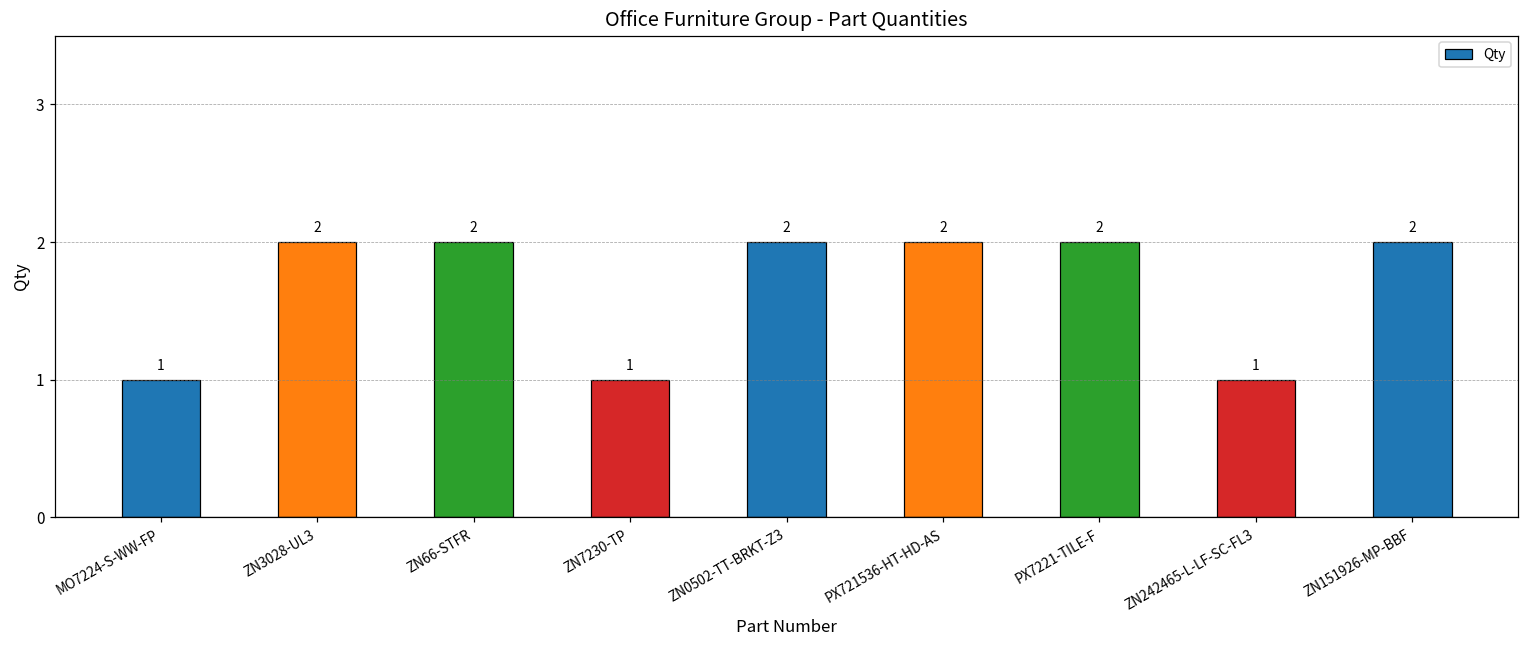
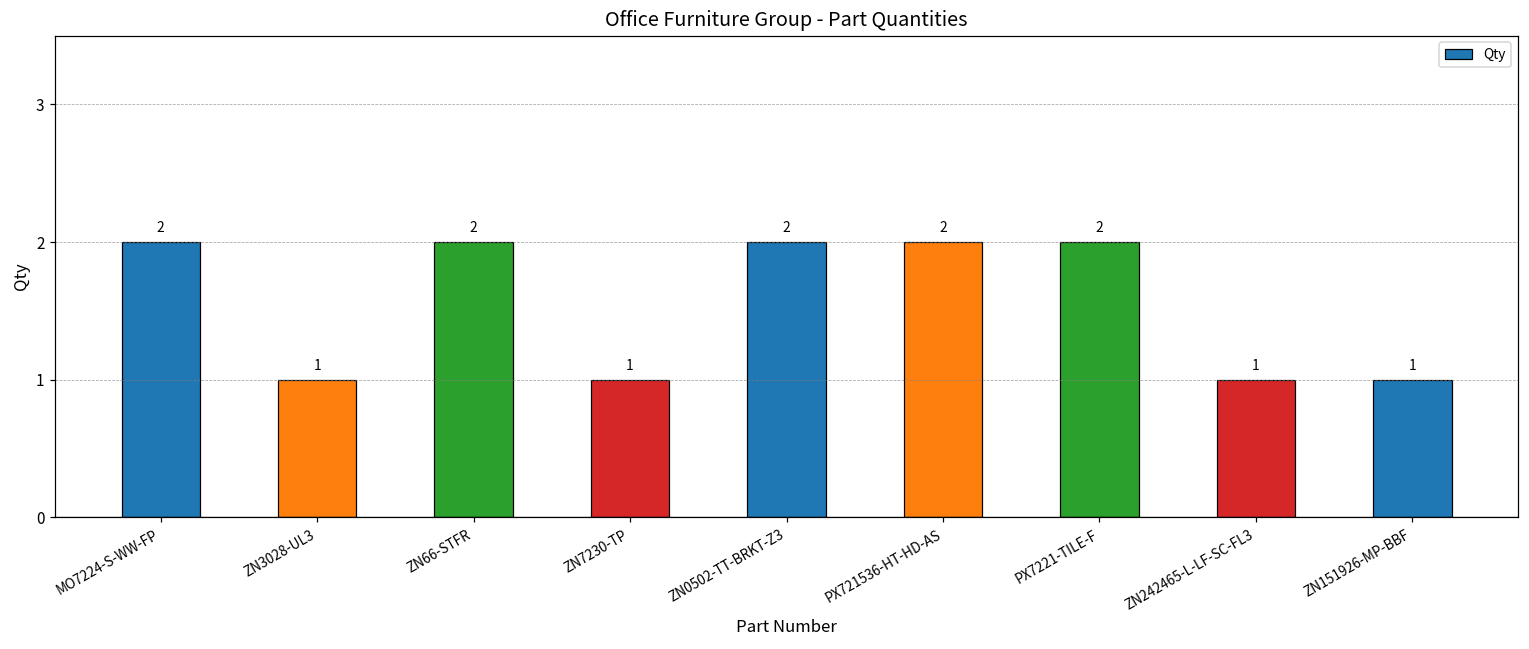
  {
-   "MO7224-S-WW-FP": 1,
-   "ZN3028-UL3": 2,
+   "MO7224-S-WW-FP": 2,
+   "ZN3028-UL3": 1,
    "ZN66-STFR": 2,
    "ZN7230-TP": 1,
    "ZN0502-TT-BRKT-Z3": 2,
    "PX721536-HT-HD-AS": 2,
    "PX7221-TILE-F": 2,
    "ZN242465-L-LF-SC-FL3": 1,
-   "ZN151926-MP-BBF": 2
+   "ZN151926-MP-BBF": 1
  }
